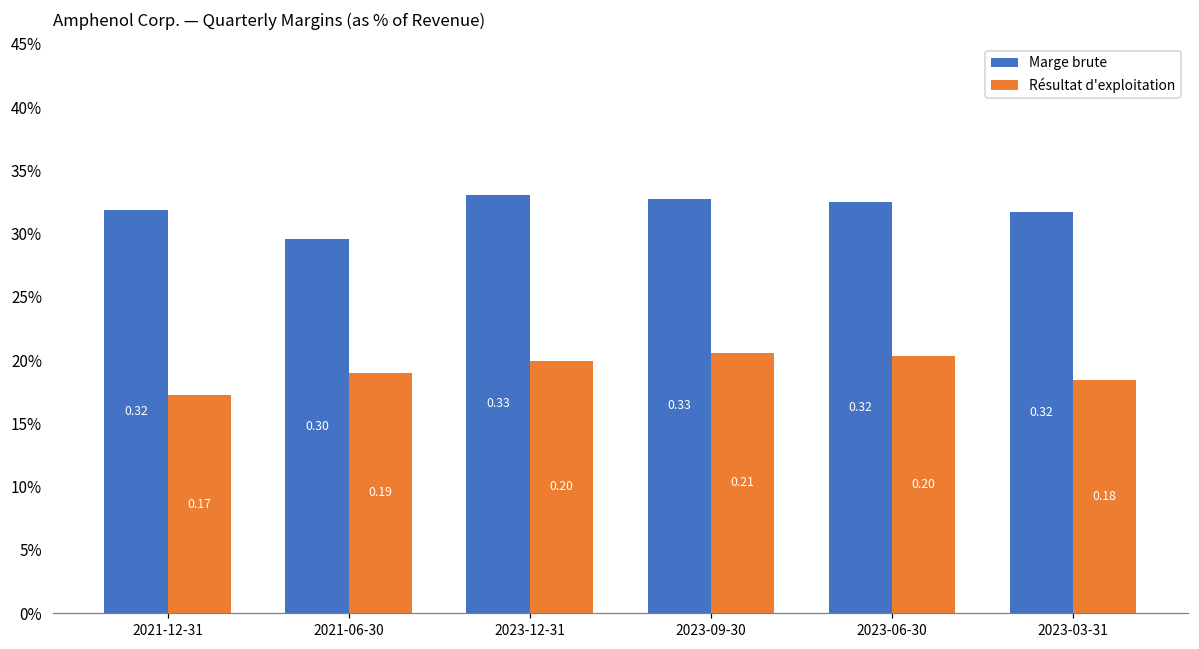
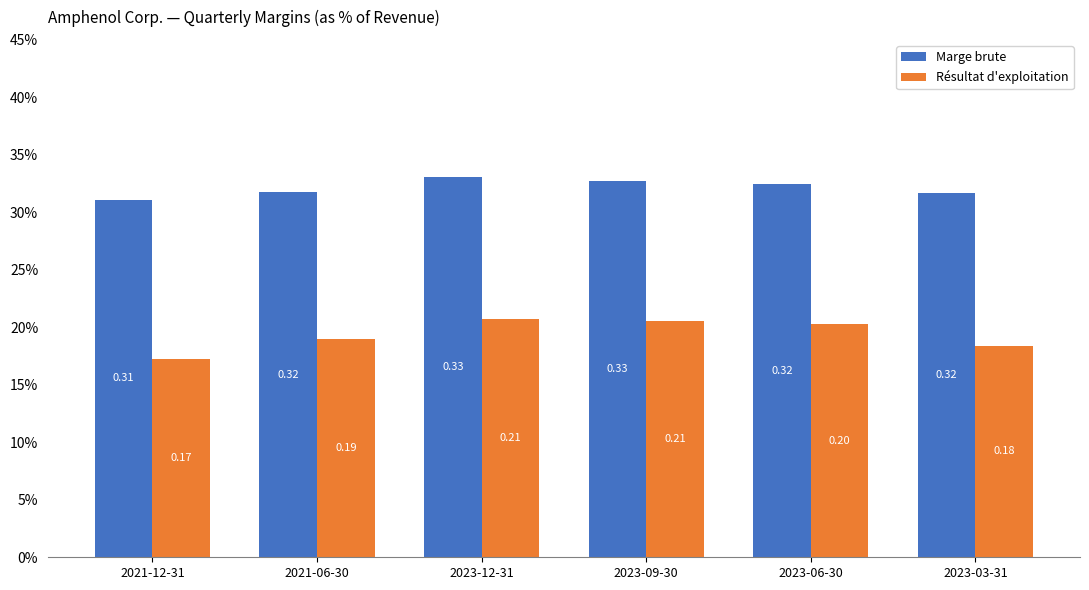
  {
    "Marge brute": {
-     "2021-12-31": 0.32,
-     "2021-06-30": 0.30,
+     "2021-12-31": 0.31,
+     "2021-06-30": 0.32,
      "2023-12-31": 0.33,
      "2023-09-30": 0.33,
      "2023-06-30": 0.32,
      "2023-03-31": 0.32
    },
    "Résultat d'exploitation": {
      "2021-12-31": 0.17,
      "2021-06-30": 0.19,
-     "2023-12-31": 0.20,
+     "2023-12-31": 0.21,
      "2023-09-30": 0.21,
      "2023-06-30": 0.20,
      "2023-03-31": 0.18
    }
  }
